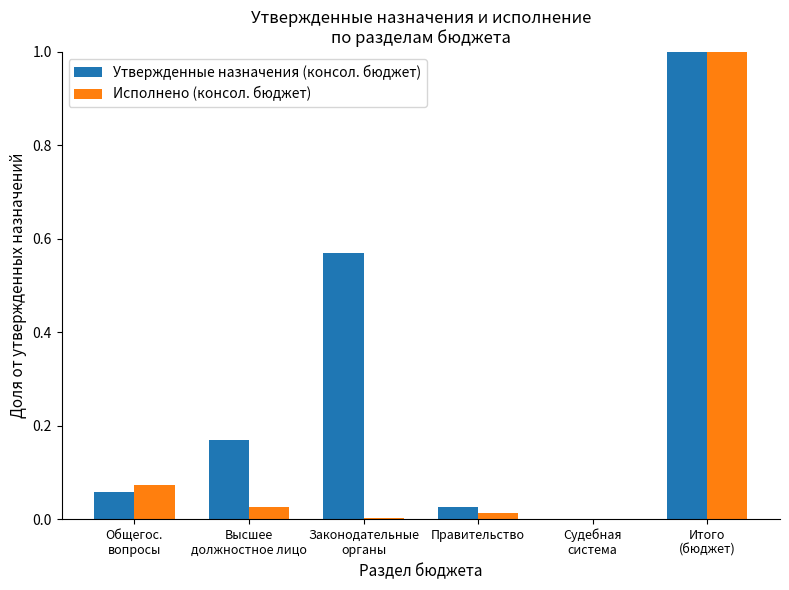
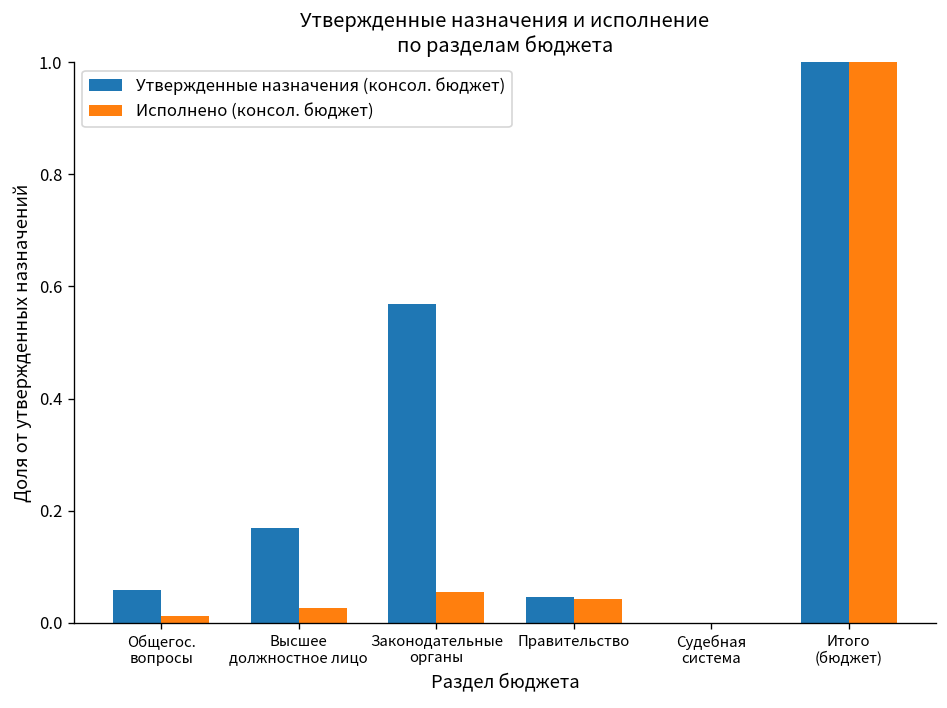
  {
    "Утвержденные назначения (консол. бюджет)": {
      "Общегос. вопросы": 0.06,
      "Высшее должностное лицо": 0.17,
      "Законодательные органы": 0.57,
-     "Правительство": 0.03,
+     "Правительство": 0.05,
      "Итого (бюджет)": 1.00
    },
    "Исполнено (консол. бюджет)": {
-     "Общегос. вопросы": 0.07,
+     "Общегос. вопросы": 0.01,
      "Высшее должностное лицо": 0.03,
-     "Законодательные органы": 0.00,
-     "Правительство": 0.01,
+     "Законодательные органы": 0.06,
+     "Правительство": 0.04,
      "Судебная система": 0.00,
      "Итого (бюджет)": 1.00
    }
  }
